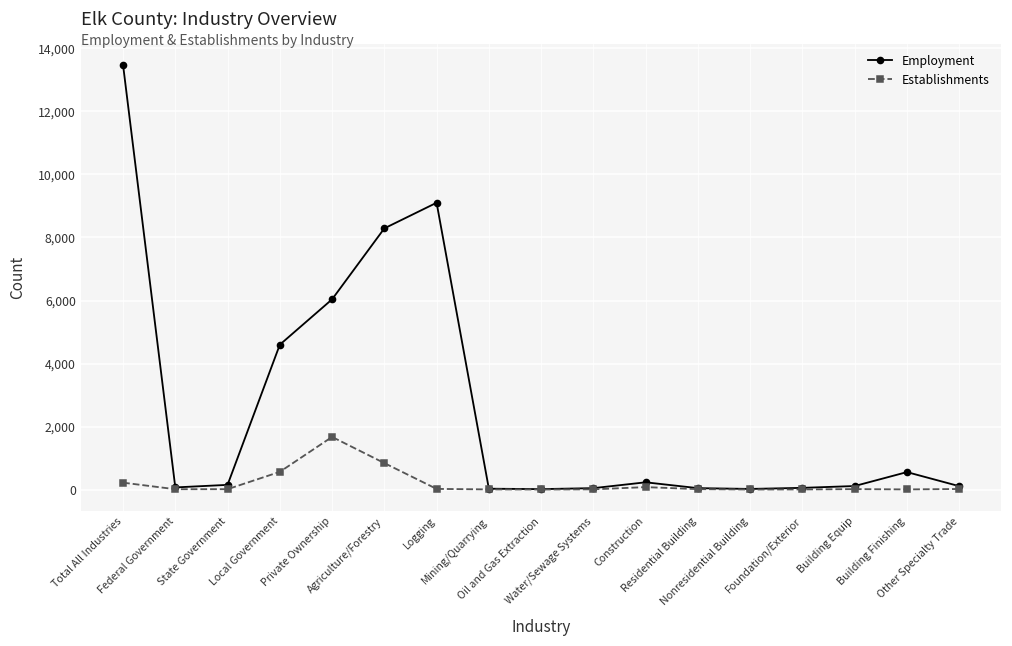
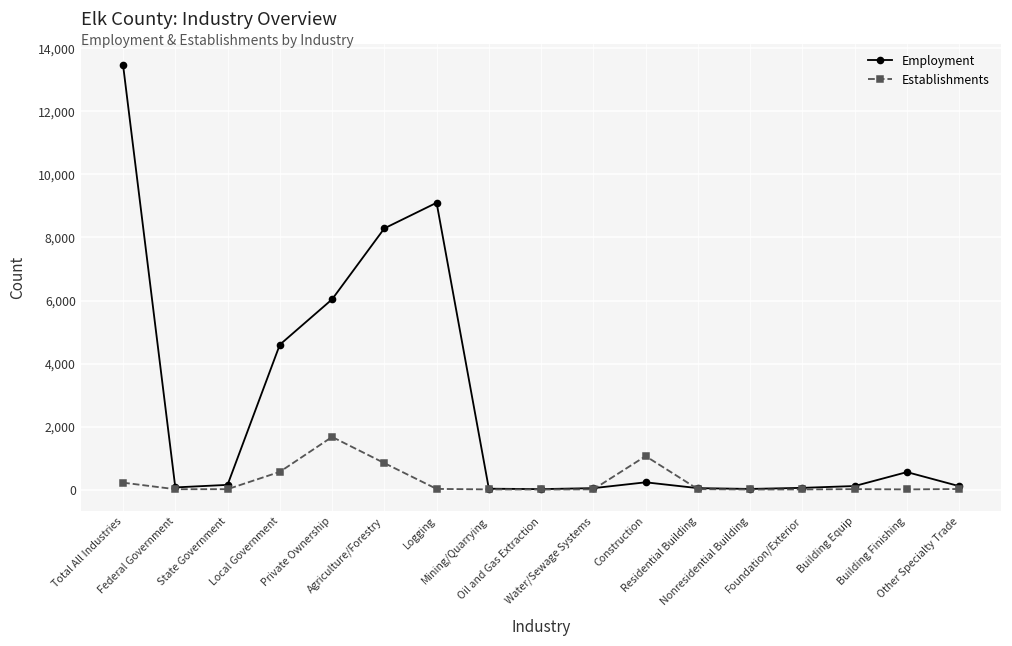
  {
    "Employment": {
      "Total All Industries": "13,500",
      "State Government": "200",
      "Local Government": "4,600",
      "Private Ownership": "6,000",
      "Agriculture/Forestry": "8,300",
      "Logging": "9,100",
      "Construction": "200",
      "Building Equip": "100",
      "Building Finishing": "600",
      "Other Specialty Trade": "100"
    },
    "Establishments": {
      "Total All Industries": "200",
      "State Government": "0",
      "Local Government": "600",
      "Private Ownership": "1,700",
      "Agriculture/Forestry": "800",
      "Logging": "0",
-     "Construction": "100",
+     "Construction": "1,100",
      "Building Equip": "0",
      "Building Finishing": "0",
      "Other Specialty Trade": "0"
    }
  }
